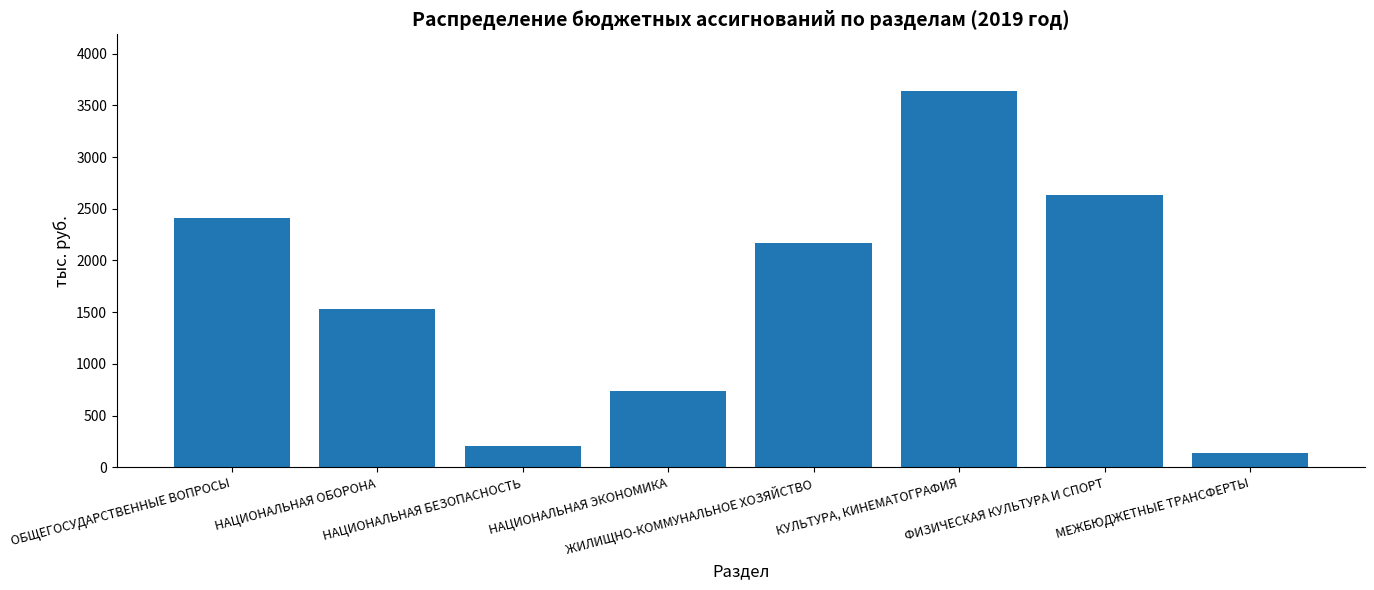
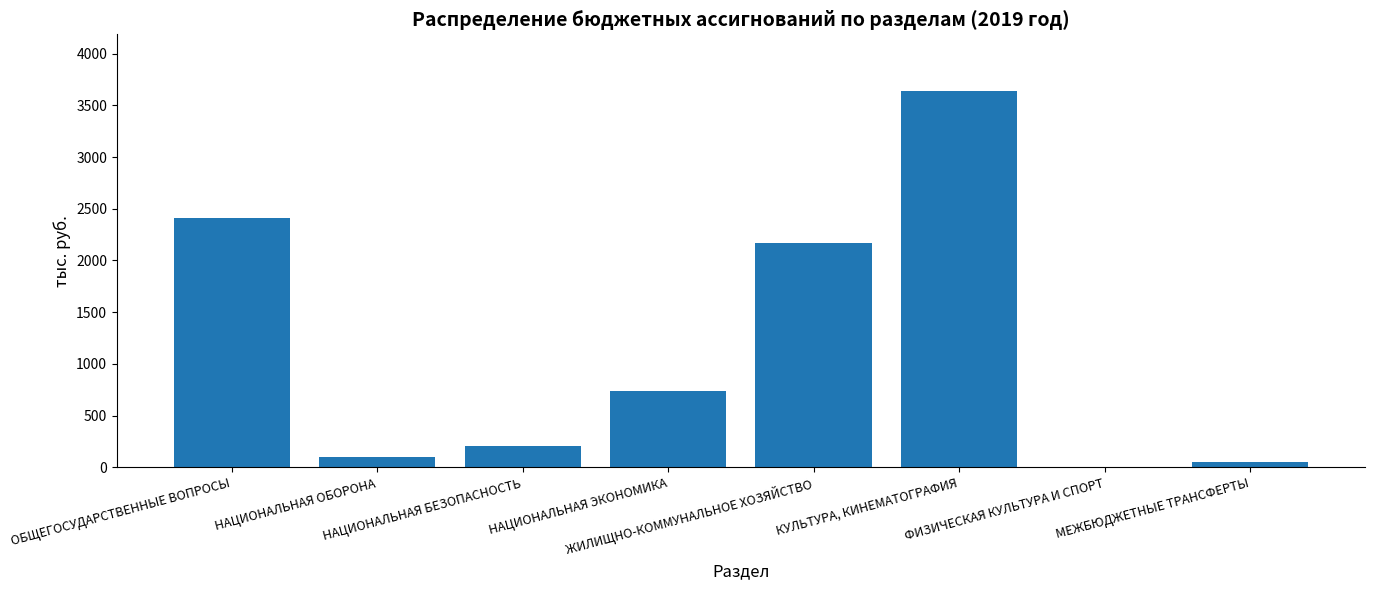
  {
    "ОБЩЕГОСУДАРСТВЕННЫЕ ВОПРОСЫ": 2410,
-   "НАЦИОНАЛЬНАЯ ОБОРОНА": 1530,
+   "НАЦИОНАЛЬНАЯ ОБОРОНА": 100,
    "НАЦИОНАЛЬНАЯ БЕЗОПАСНОСТЬ": 210,
    "НАЦИОНАЛЬНАЯ ЭКОНОМИКА": 740,
    "ЖИЛИЩНО-КОММУНАЛЬНОЕ ХОЗЯЙСТВО": 2170,
    "КУЛЬТУРА, КИНЕМАТОГРАФИЯ": 3640,
-   "ФИЗИЧЕСКАЯ КУЛЬТУРА И СПОРТ": 2630,
-   "МЕЖБЮДЖЕТНЫЕ ТРАНСФЕРТЫ": 140
+   "ФИЗИЧЕСКАЯ КУЛЬТУРА И СПОРТ": 0,
+   "МЕЖБЮДЖЕТНЫЕ ТРАНСФЕРТЫ": 50
  }
